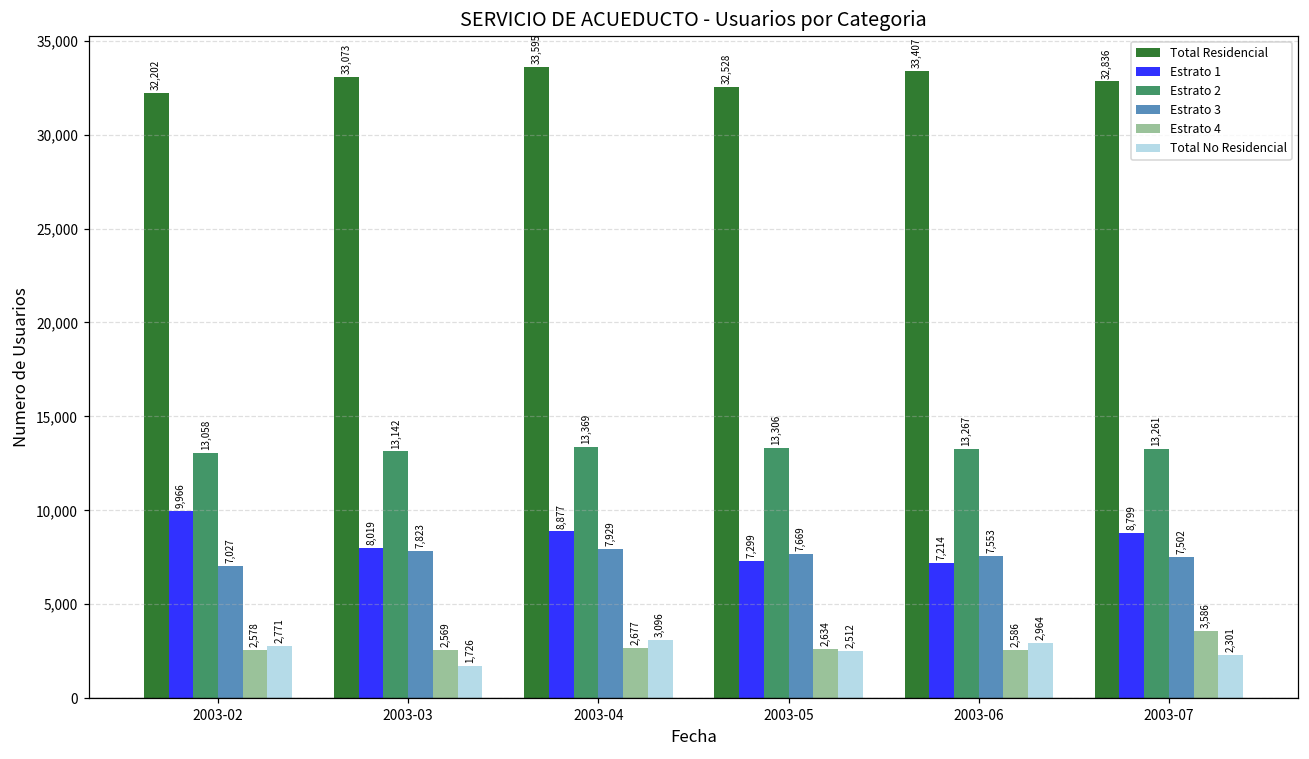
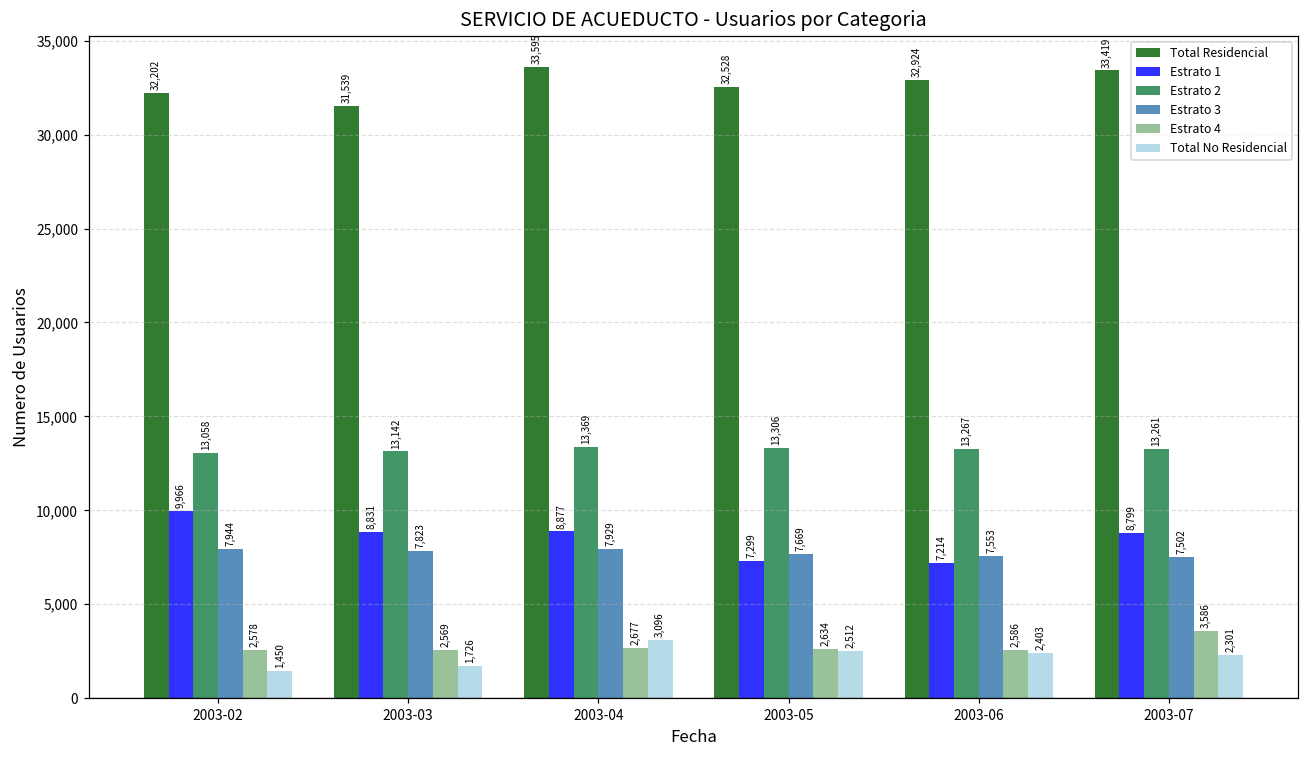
  {
    "Total Residencial": {
      "2003-02": "32,202",
-     "2003-03": "33,073",
+     "2003-03": "31,539",
      "2003-04": "33,595",
      "2003-05": "32,528",
-     "2003-06": "33,407",
-     "2003-07": "32,836"
+     "2003-06": "32,924",
+     "2003-07": "33,419"
    },
    "Estrato 1": {
      "2003-02": "9,966",
-     "2003-03": "8,019",
+     "2003-03": "8,831",
      "2003-04": "8,877",
      "2003-05": "7,299",
      "2003-06": "7,214",
      "2003-07": "8,799"
    },
    "Estrato 2": {
      "2003-02": "13,058",
      "2003-03": "13,142",
      "2003-04": "13,369",
      "2003-05": "13,306",
      "2003-06": "13,267",
      "2003-07": "13,261"
    },
    "Estrato 3": {
-     "2003-02": "7,027",
+     "2003-02": "7,944",
      "2003-03": "7,823",
      "2003-04": "7,929",
      "2003-05": "7,669",
      "2003-06": "7,553",
      "2003-07": "7,502"
    },
    "Estrato 4": {
      "2003-02": "2,578",
      "2003-03": "2,569",
      "2003-04": "2,677",
      "2003-05": "2,634",
      "2003-06": "2,586",
      "2003-07": "3,586"
    },
    "Total No Residencial": {
-     "2003-02": "2,771",
+     "2003-02": "1,450",
      "2003-03": "1,726",
      "2003-04": "3,096",
      "2003-05": "2,512",
-     "2003-06": "2,964",
+     "2003-06": "2,403",
      "2003-07": "2,301"
    }
  }
